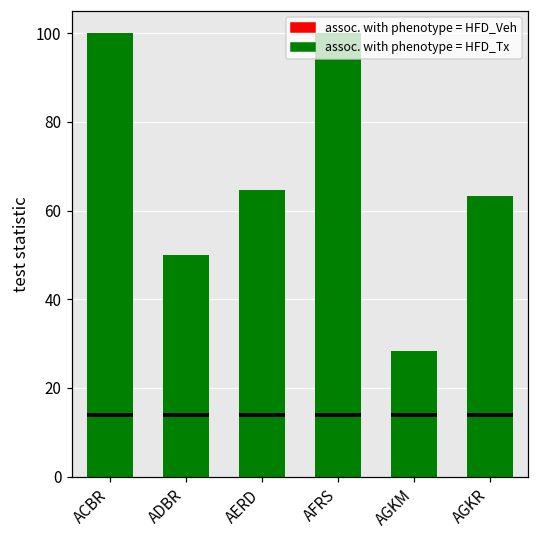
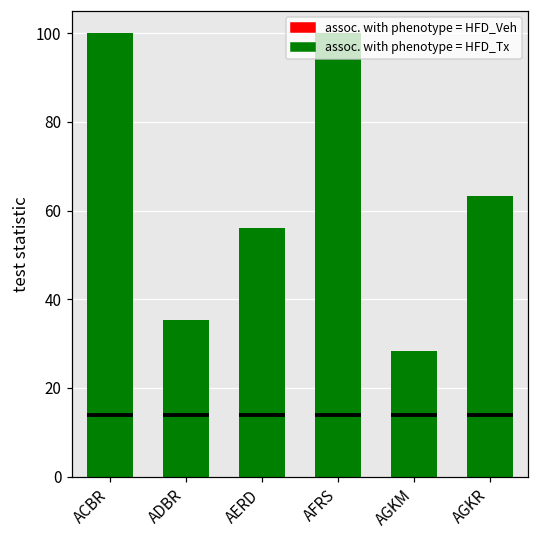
  {
    "assoc. with phenotype = HFD_Tx": {
      "ACBR": 100,
-     "ADBR": 50,
-     "AERD": 65,
+     "ADBR": 35,
+     "AERD": 56,
      "AGKM": 28,
      "AGKR": 63
    }
  }
